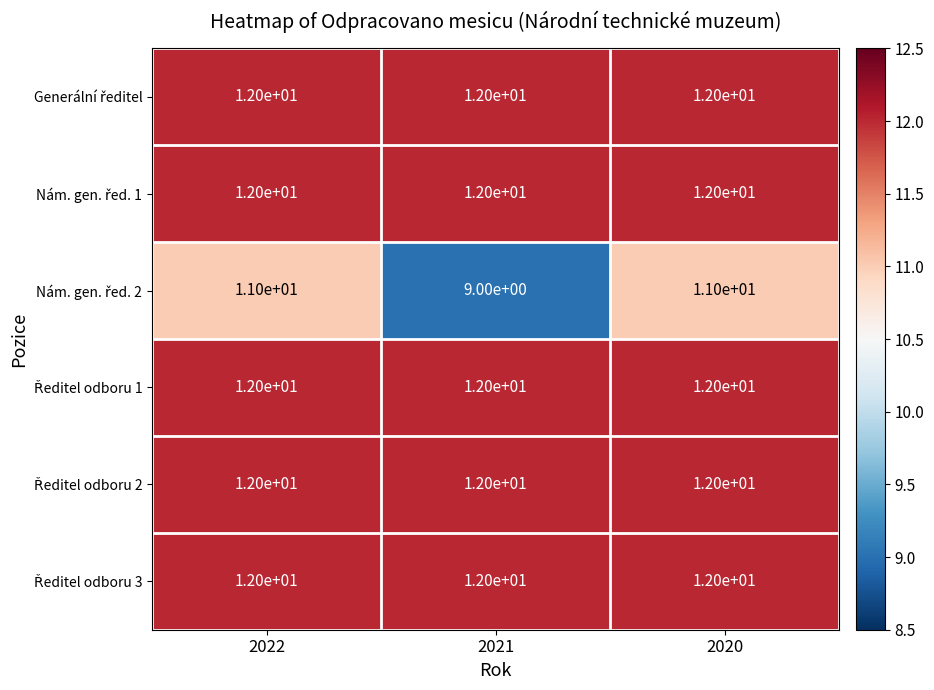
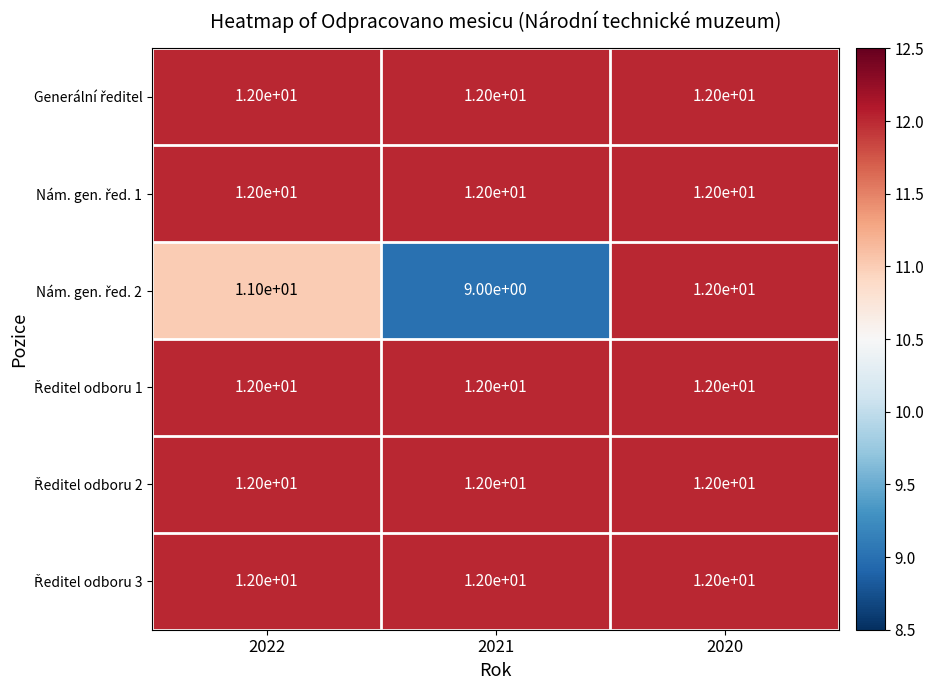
  {
    "Generální ředitel": {
      "2022": "1.20e+01",
      "2021": "1.20e+01",
      "2020": "1.20e+01"
    },
    "Nám. gen. řed. 1": {
      "2022": "1.20e+01",
      "2021": "1.20e+01",
      "2020": "1.20e+01"
    },
    "Nám. gen. řed. 2": {
      "2022": "1.10e+01",
      "2021": "9.00e+00",
-     "2020": "1.10e+01"
+     "2020": "1.20e+01"
    },
    "Ředitel odboru 1": {
      "2022": "1.20e+01",
      "2021": "1.20e+01",
      "2020": "1.20e+01"
    },
    "Ředitel odboru 2": {
      "2022": "1.20e+01",
      "2021": "1.20e+01",
      "2020": "1.20e+01"
    },
    "Ředitel odboru 3": {
      "2022": "1.20e+01",
      "2021": "1.20e+01",
      "2020": "1.20e+01"
    }
  }
